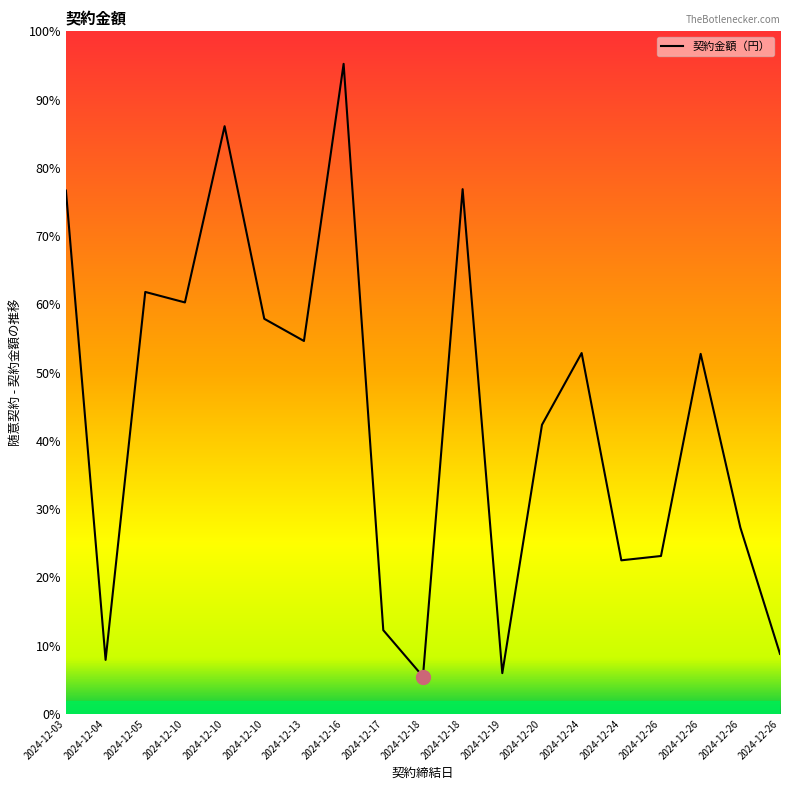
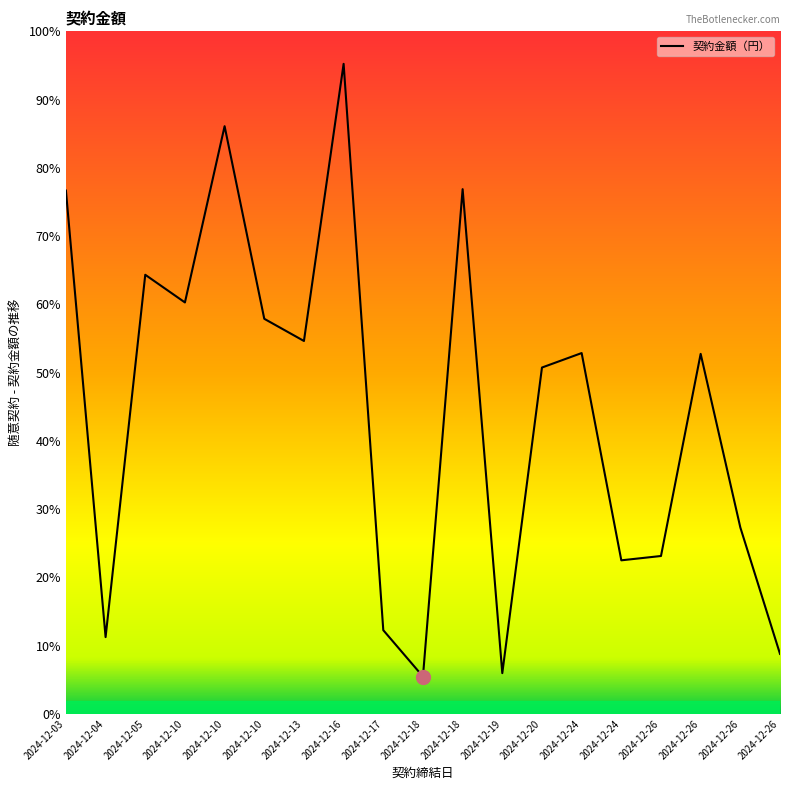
  {
    "契約金額（円）": {
      "2024-12-03": "77%",
-     "2024-12-04": "8%",
-     "2024-12-05": "62%",
+     "2024-12-04": "11%",
+     "2024-12-05": "64%",
      "2024-12-13": "55%",
      "2024-12-16": "95%",
      "2024-12-17": "12%",
      "2024-12-19": "6%",
-     "2024-12-20": "42%"
+     "2024-12-20": "51%"
    }
  }
